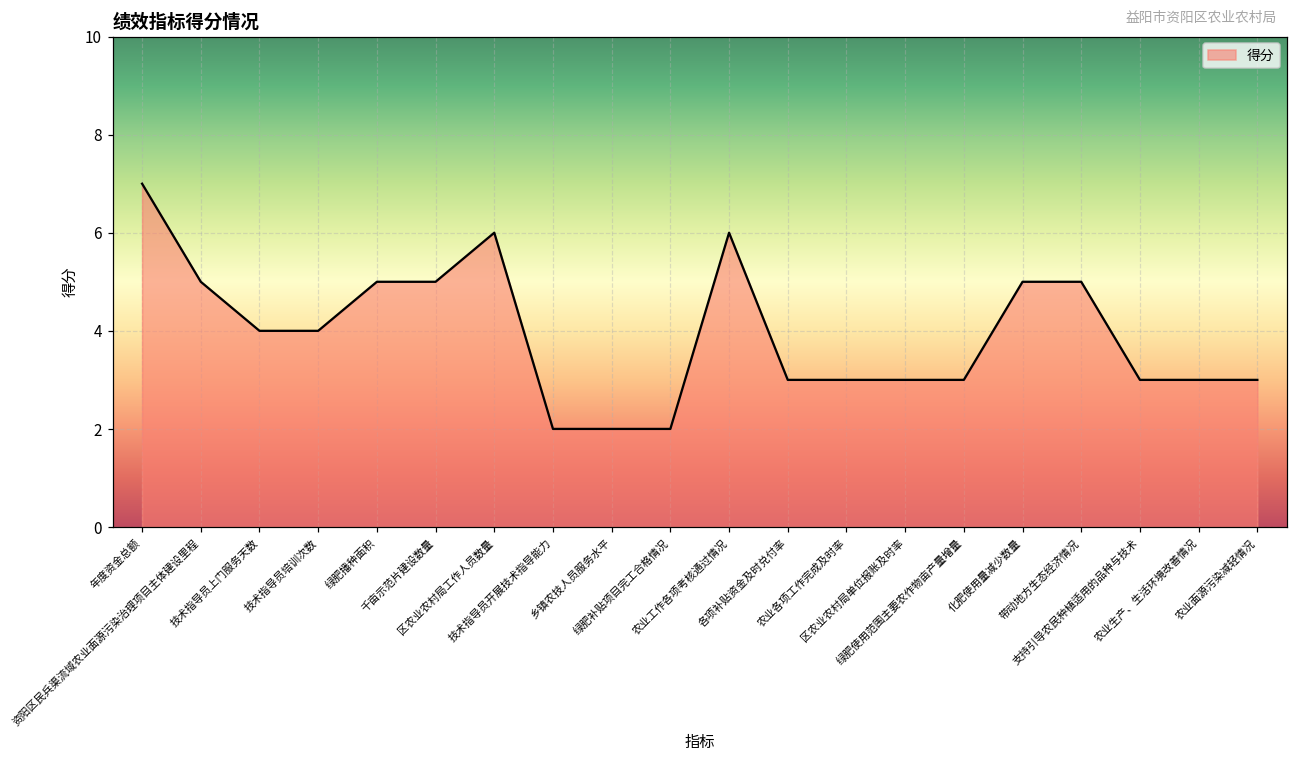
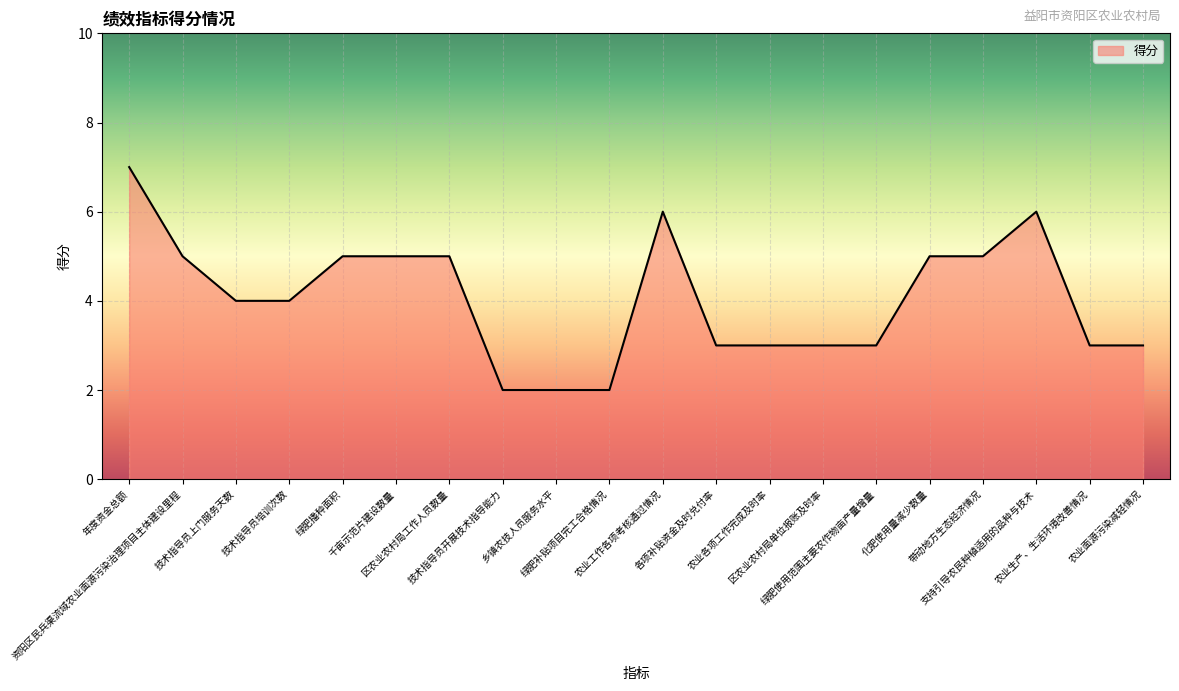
  {
    "年度资金总额": 7,
    "资阳区民兵渠流域农业面源污染治理项目主体建设里程": 5,
    "技术指导员上门服务天数": 4,
    "技术指导员培训次数": 4,
    "绿肥播种面积": 5,
    "千亩示范片建设数量": 5,
-   "区农业农村局工作人员数量": 6,
+   "区农业农村局工作人员数量": 5,
    "技术指导员开展技术指导能力": 2,
    "乡镇农技人员服务水平": 2,
    "绿肥补贴项目完工合格情况": 2,
    "农业工作各项考核通过情况": 6,
    "各项补贴资金及时兑付率": 3,
    "农业各项工作完成及时率": 3,
    "区农业农村局单位报账及时率": 3,
    "绿肥使用范围主要农作物亩产量增量": 3,
    "化肥使用量减少数量": 5,
    "带动地方生态经济情况": 5,
-   "支持引导农民种植适用的品种与技术": 3,
+   "支持引导农民种植适用的品种与技术": 6,
    "农业生产、生活环境改善情况": 3,
    "农业面源污染减轻情况": 3
  }
